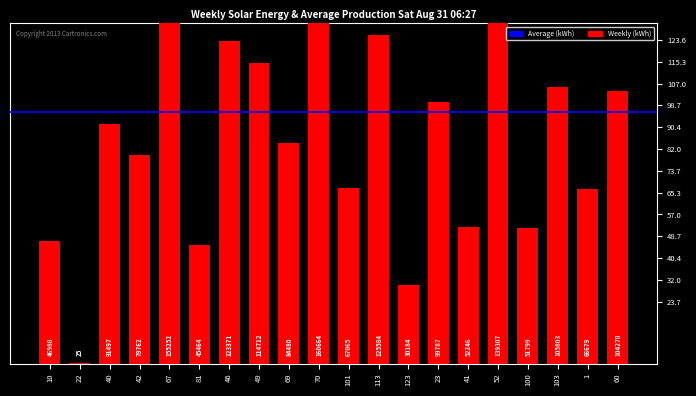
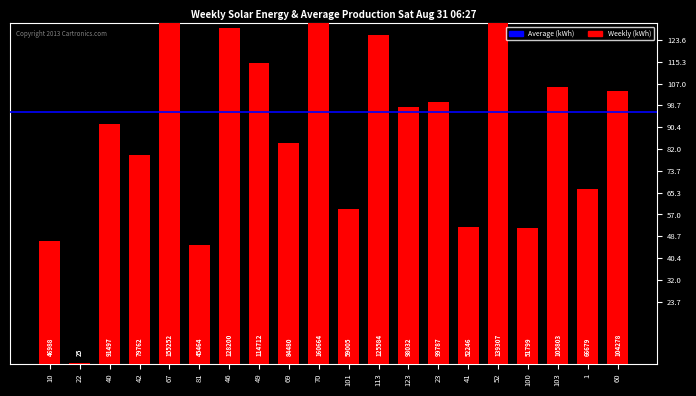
  {
    "10": 46988,
    "22": 25,
    "40": 91497,
    "42": 79762,
    "81": 45464,
-   "46": 123371,
+   "46": 128200,
    "49": 114712,
    "69": 84480,
-   "101": 67065,
+   "101": 59005,
    "113": 125584,
-   "123": 30184,
+   "123": 98032,
    "23": 99787,
    "41": 52246,
    "100": 51799,
    "103": 105803,
    "1": 66679,
    "60": 104278
  }
